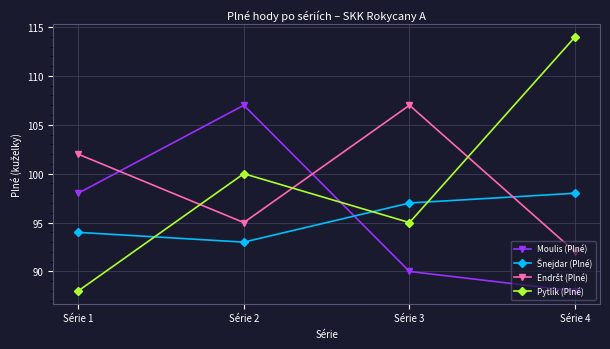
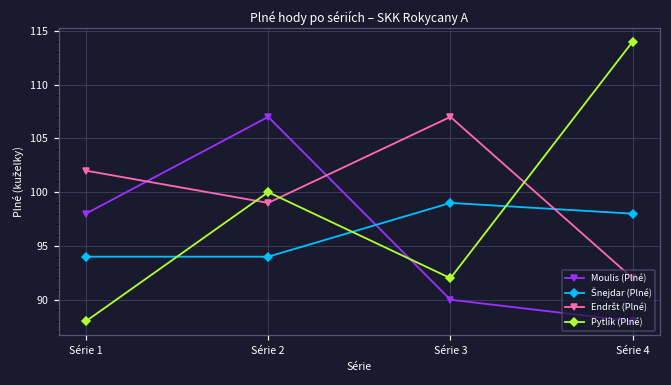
  {
    "Moulis (Plné)": {
      "Série 1": 98,
      "Série 2": 107,
      "Série 3": 90
    },
    "Šnejdar (Plné)": {
      "Série 1": 94,
-     "Série 2": 93,
-     "Série 3": 97,
+     "Série 2": 94,
+     "Série 3": 99,
      "Série 4": 98
    },
    "Endršt (Plné)": {
      "Série 1": 102,
-     "Série 2": 95,
+     "Série 2": 99,
      "Série 3": 107
    },
    "Pytlík (Plné)": {
      "Série 1": 88,
      "Série 2": 100,
-     "Série 3": 95,
+     "Série 3": 92,
      "Série 4": 114
    }
  }
